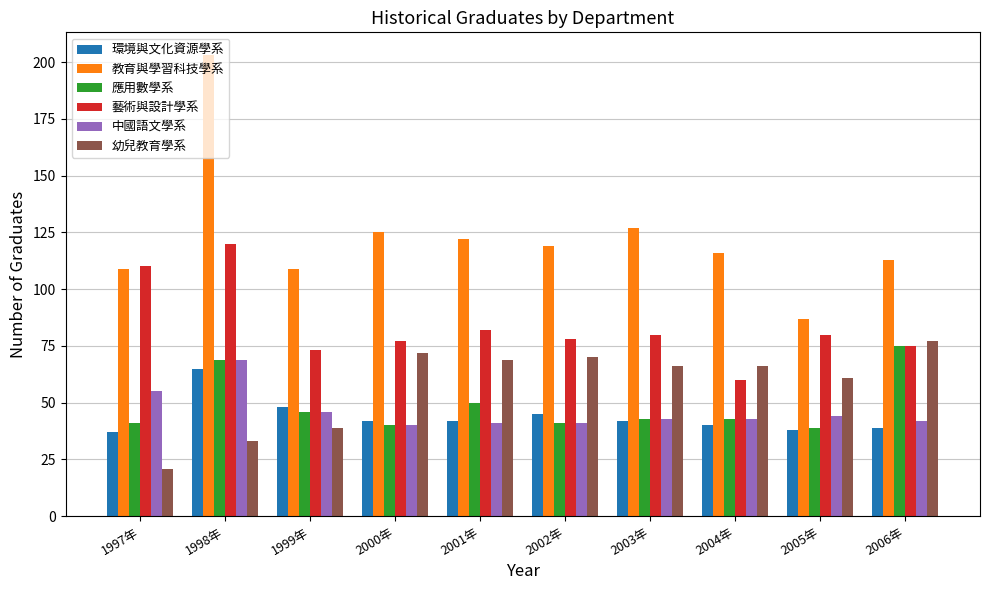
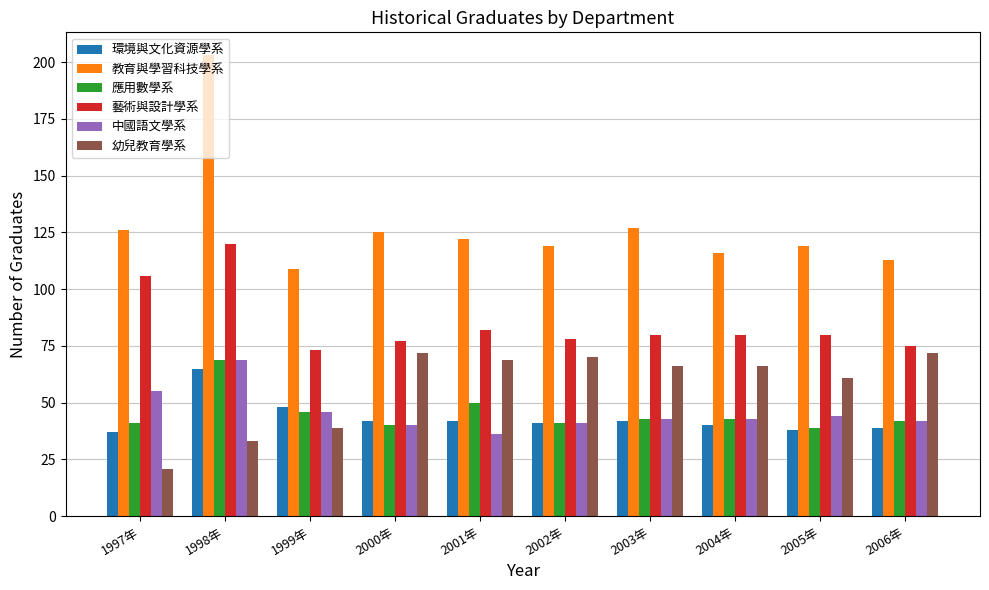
  {
    "環境與文化資源學系": {
      "1997年": 37,
      "1998年": 65,
      "1999年": 48,
      "2000年": 42,
      "2001年": 42,
-     "2002年": 45,
+     "2002年": 41,
      "2003年": 42,
      "2004年": 40,
      "2005年": 38,
      "2006年": 39
    },
    "教育與學習科技學系": {
-     "1997年": 109,
+     "1997年": 126,
      "1999年": 109,
      "2000年": 125,
      "2001年": 122,
      "2002年": 119,
      "2003年": 127,
      "2004年": 116,
-     "2005年": 87,
+     "2005年": 119,
      "2006年": 113
    },
    "應用數學系": {
      "1997年": 41,
      "1998年": 69,
      "1999年": 46,
      "2000年": 40,
      "2001年": 50,
      "2002年": 41,
      "2003年": 43,
      "2004年": 43,
      "2005年": 39,
-     "2006年": 75
+     "2006年": 42
    },
    "藝術與設計學系": {
-     "1997年": 110,
+     "1997年": 106,
      "1998年": 120,
      "1999年": 73,
      "2000年": 77,
      "2001年": 82,
      "2002年": 78,
      "2003年": 80,
-     "2004年": 60,
+     "2004年": 80,
      "2005年": 80,
      "2006年": 75
    },
    "中國語文學系": {
      "1997年": 55,
      "1998年": 69,
      "1999年": 46,
      "2000年": 40,
-     "2001年": 41,
+     "2001年": 36,
      "2002年": 41,
      "2003年": 43,
      "2004年": 43,
      "2005年": 44,
      "2006年": 42
    },
    "幼兒教育學系": {
      "1997年": 21,
      "1998年": 33,
      "1999年": 39,
      "2000年": 72,
      "2001年": 69,
      "2002年": 70,
      "2003年": 66,
      "2004年": 66,
      "2005年": 61,
-     "2006年": 77
+     "2006年": 72
    }
  }
